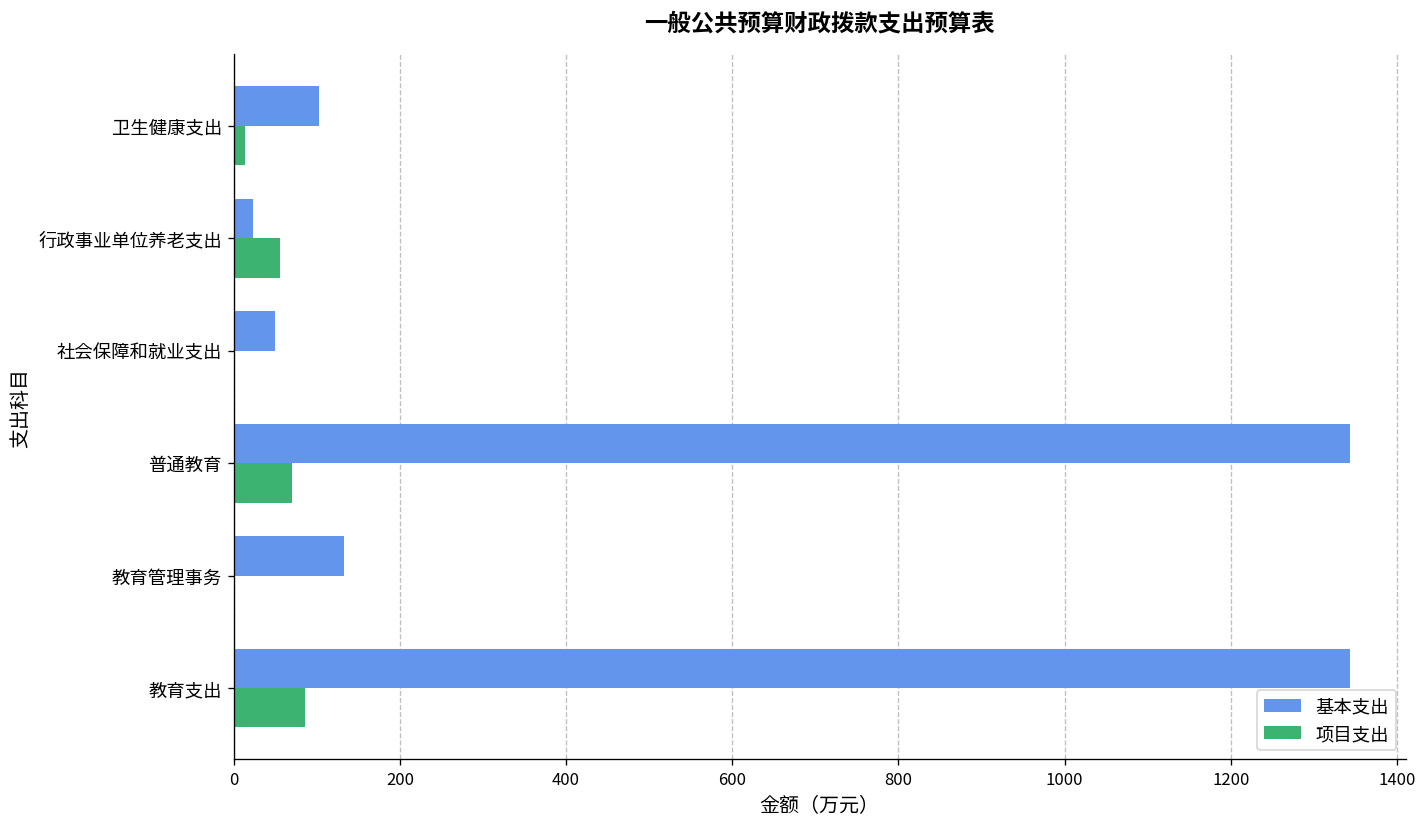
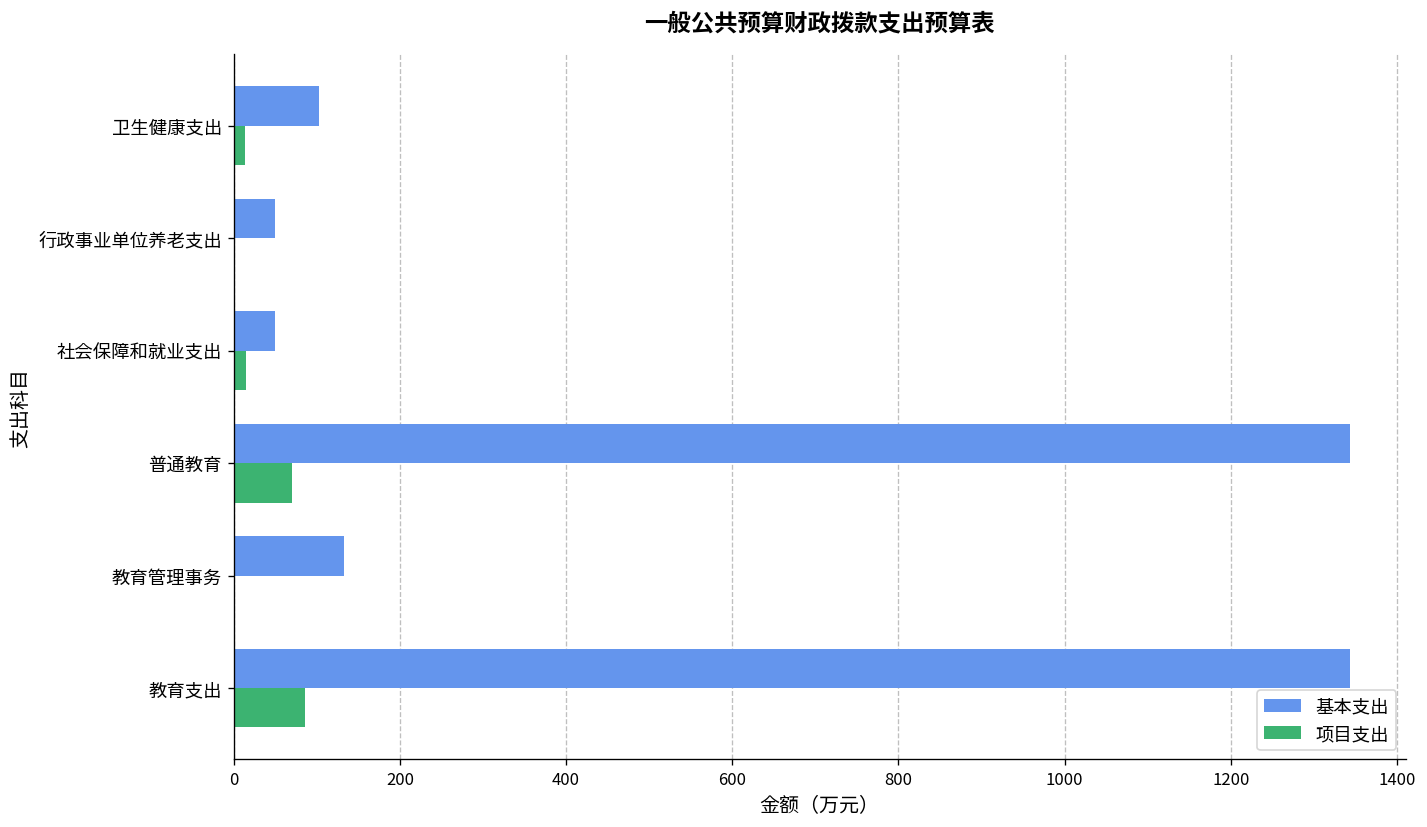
  {
    "基本支出": {
      "卫生健康支出": 100,
-     "行政事业单位养老支出": 20,
+     "行政事业单位养老支出": 50,
      "社会保障和就业支出": 50,
      "普通教育": 1340,
      "教育管理事务": 130,
      "教育支出": 1340
    },
    "项目支出": {
      "卫生健康支出": 10,
-     "行政事业单位养老支出": 60,
-     "社会保障和就业支出": 0,
+     "行政事业单位养老支出": 0,
+     "社会保障和就业支出": 20,
      "普通教育": 70,
      "教育支出": 90
    }
  }
